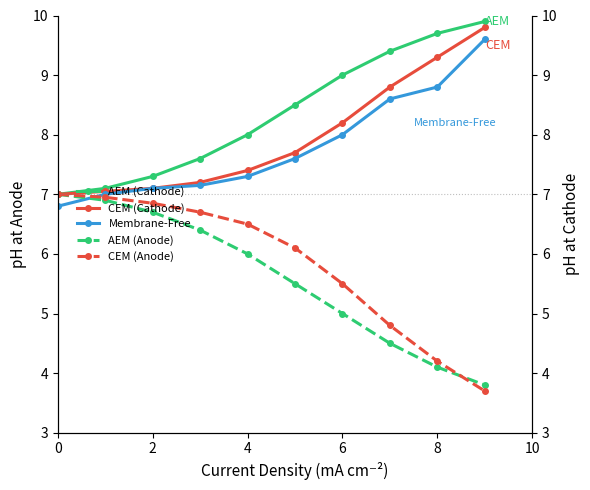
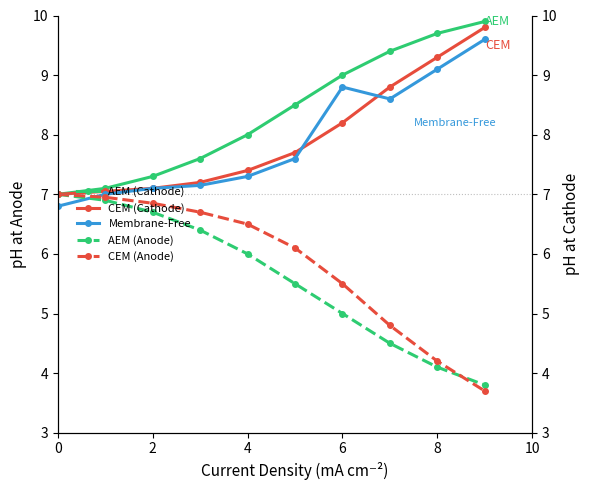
  {
    "Membrane-Free": {
      "0": 6.8,
      "4": 7.3,
-     "6": 8.0,
-     "8": 8.8
+     "6": 8.8,
+     "8": 9.1
    }
  }
